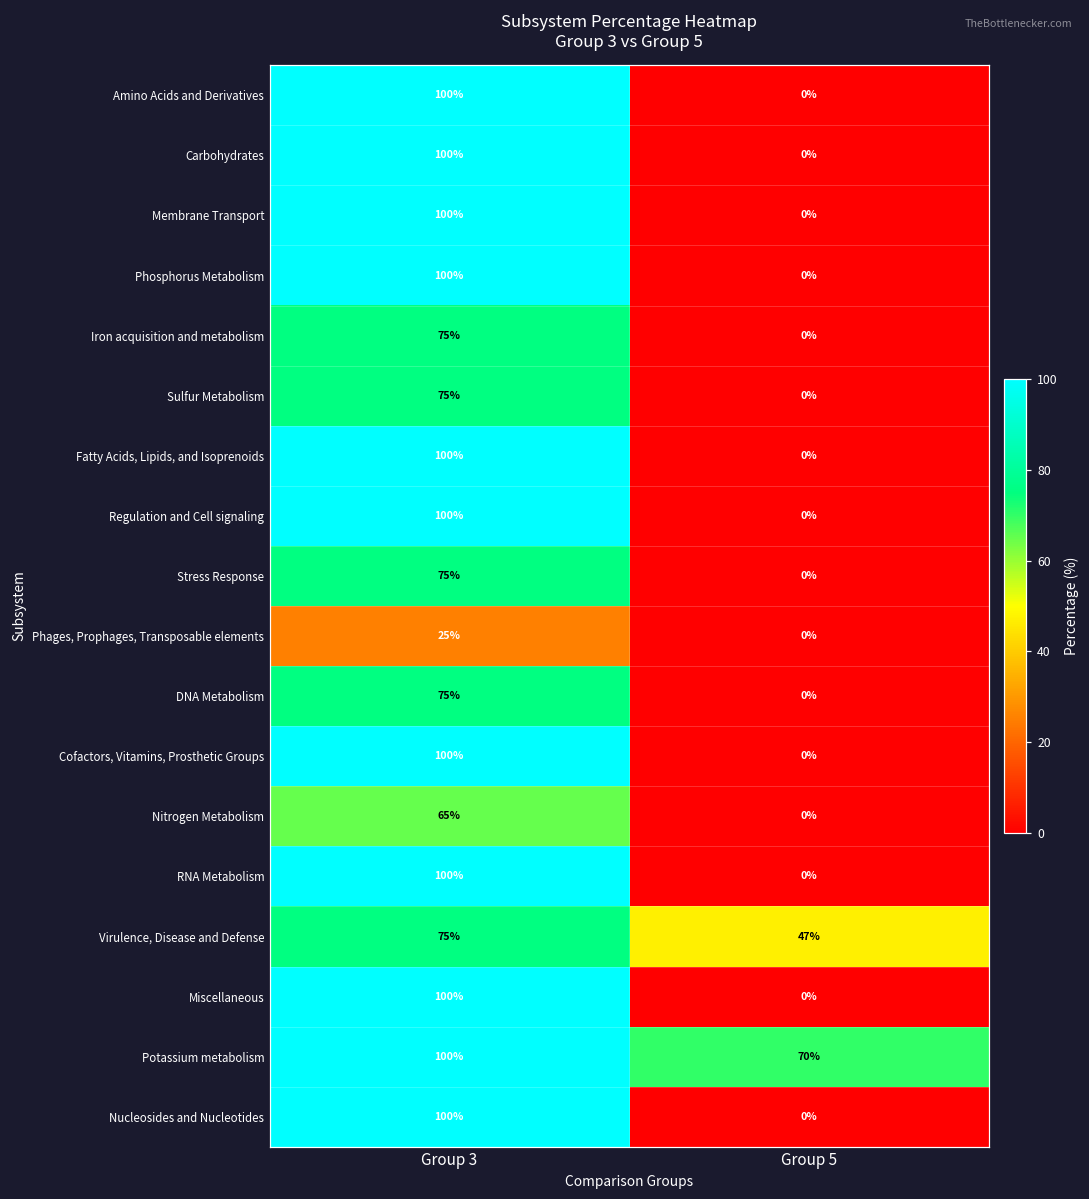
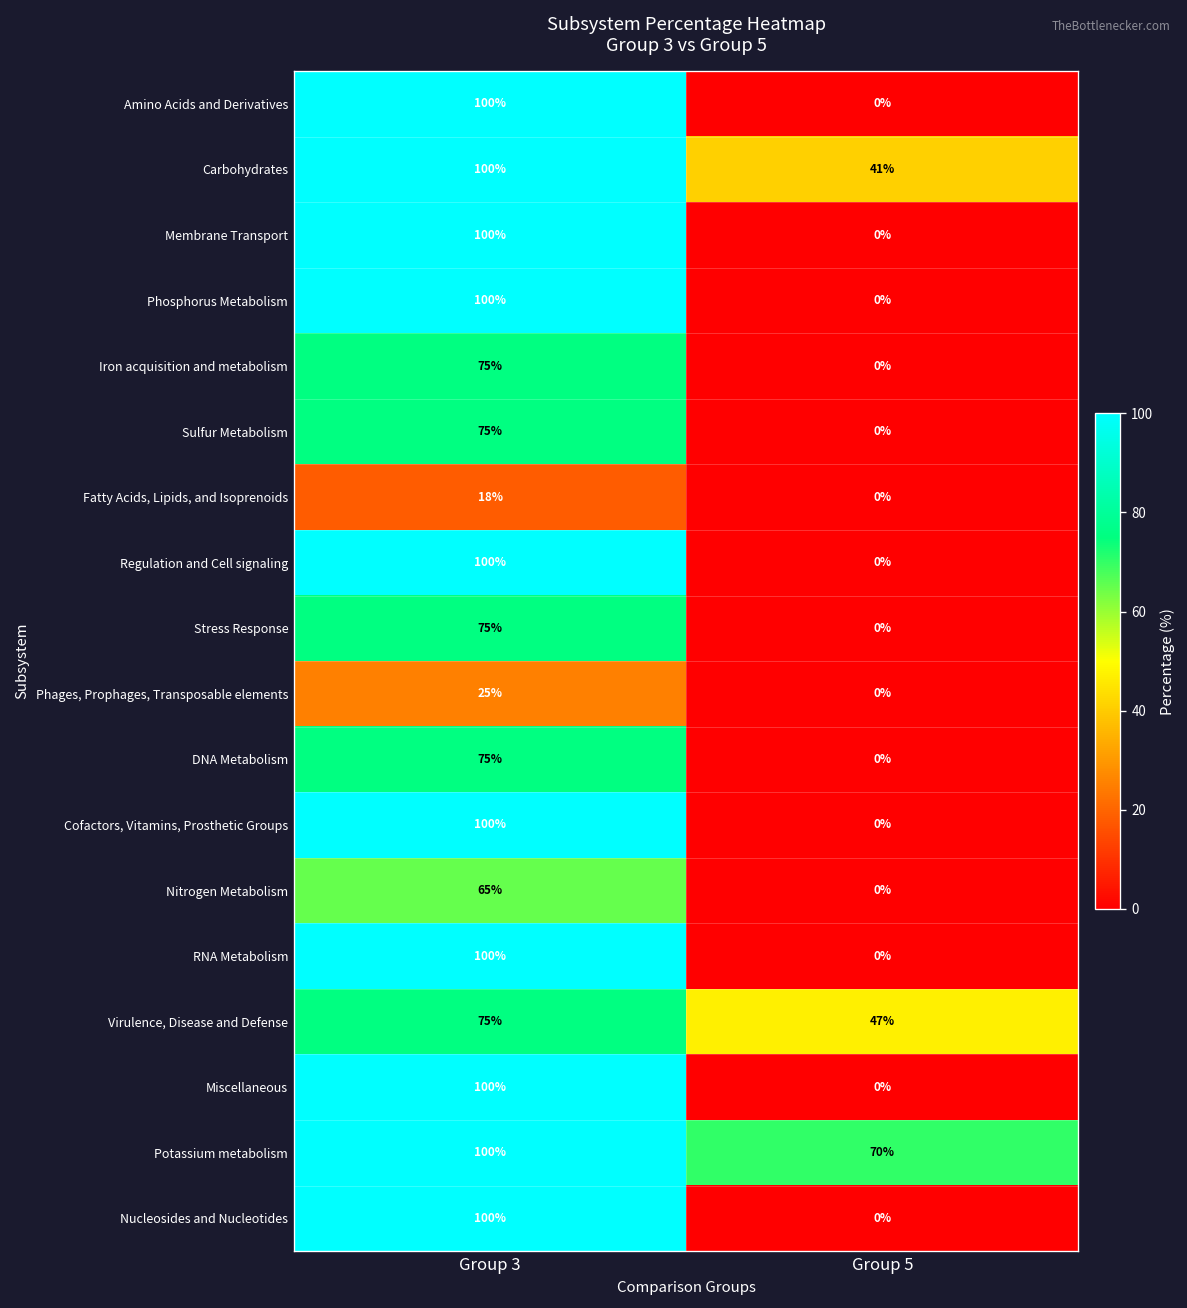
  {
    "Amino Acids and Derivatives": {
      "Group 3": "100%",
      "Group 5": "0%"
    },
    "Carbohydrates": {
      "Group 3": "100%",
-     "Group 5": "0%"
+     "Group 5": "41%"
    },
    "Membrane Transport": {
      "Group 3": "100%",
      "Group 5": "0%"
    },
    "Phosphorus Metabolism": {
      "Group 3": "100%",
      "Group 5": "0%"
    },
    "Iron acquisition and metabolism": {
      "Group 3": "75%",
      "Group 5": "0%"
    },
    "Sulfur Metabolism": {
      "Group 3": "75%",
      "Group 5": "0%"
    },
    "Fatty Acids, Lipids, and Isoprenoids": {
-     "Group 3": "100%",
+     "Group 3": "18%",
      "Group 5": "0%"
    },
    "Regulation and Cell signaling": {
      "Group 3": "100%",
      "Group 5": "0%"
    },
    "Stress Response": {
      "Group 3": "75%",
      "Group 5": "0%"
    },
    "Phages, Prophages, Transposable elements": {
      "Group 3": "25%",
      "Group 5": "0%"
    },
    "DNA Metabolism": {
      "Group 3": "75%",
      "Group 5": "0%"
    },
    "Cofactors, Vitamins, Prosthetic Groups": {
      "Group 3": "100%",
      "Group 5": "0%"
    },
    "Nitrogen Metabolism": {
      "Group 3": "65%",
      "Group 5": "0%"
    },
    "RNA Metabolism": {
      "Group 3": "100%",
      "Group 5": "0%"
    },
    "Virulence, Disease and Defense": {
      "Group 3": "75%",
      "Group 5": "47%"
    },
    "Miscellaneous": {
      "Group 3": "100%",
      "Group 5": "0%"
    },
    "Potassium metabolism": {
      "Group 3": "100%",
      "Group 5": "70%"
    },
    "Nucleosides and Nucleotides": {
      "Group 3": "100%",
      "Group 5": "0%"
    }
  }
